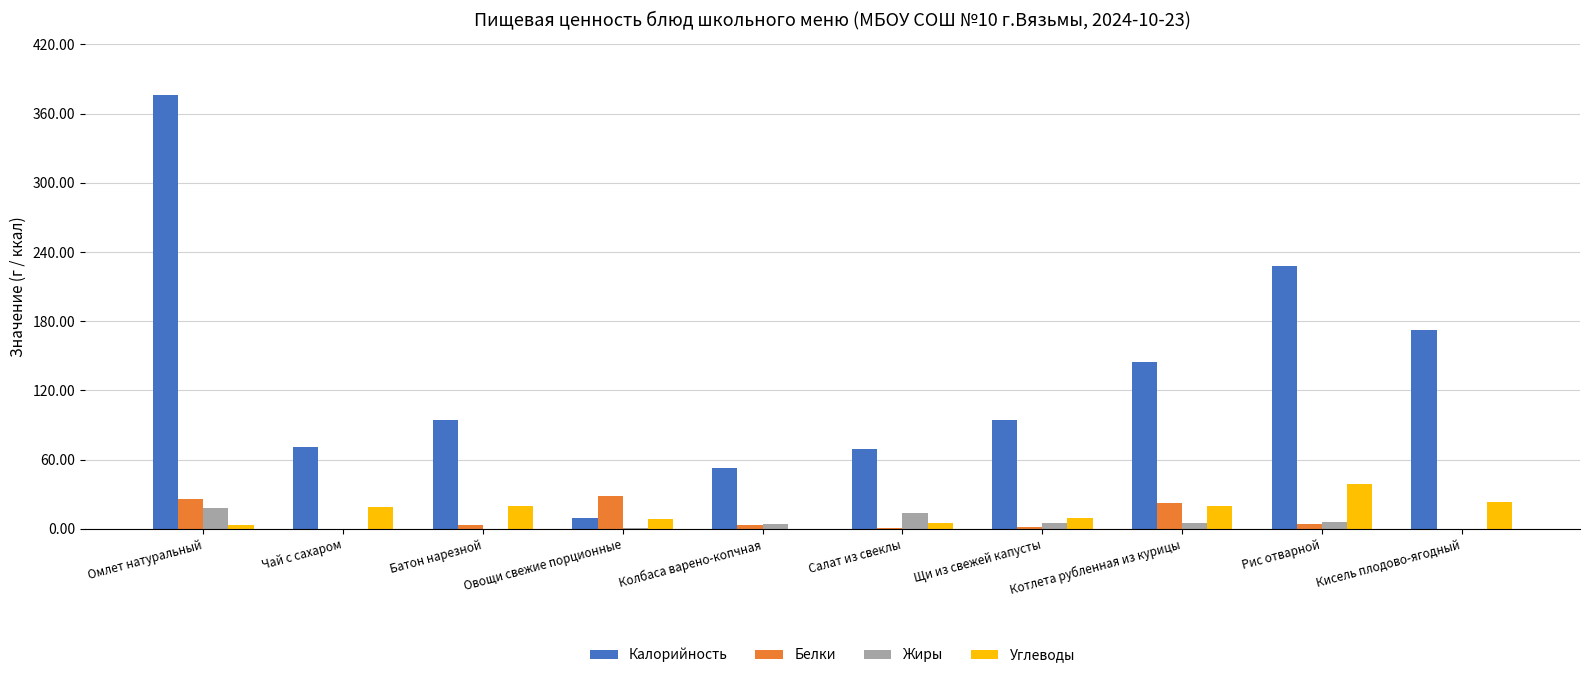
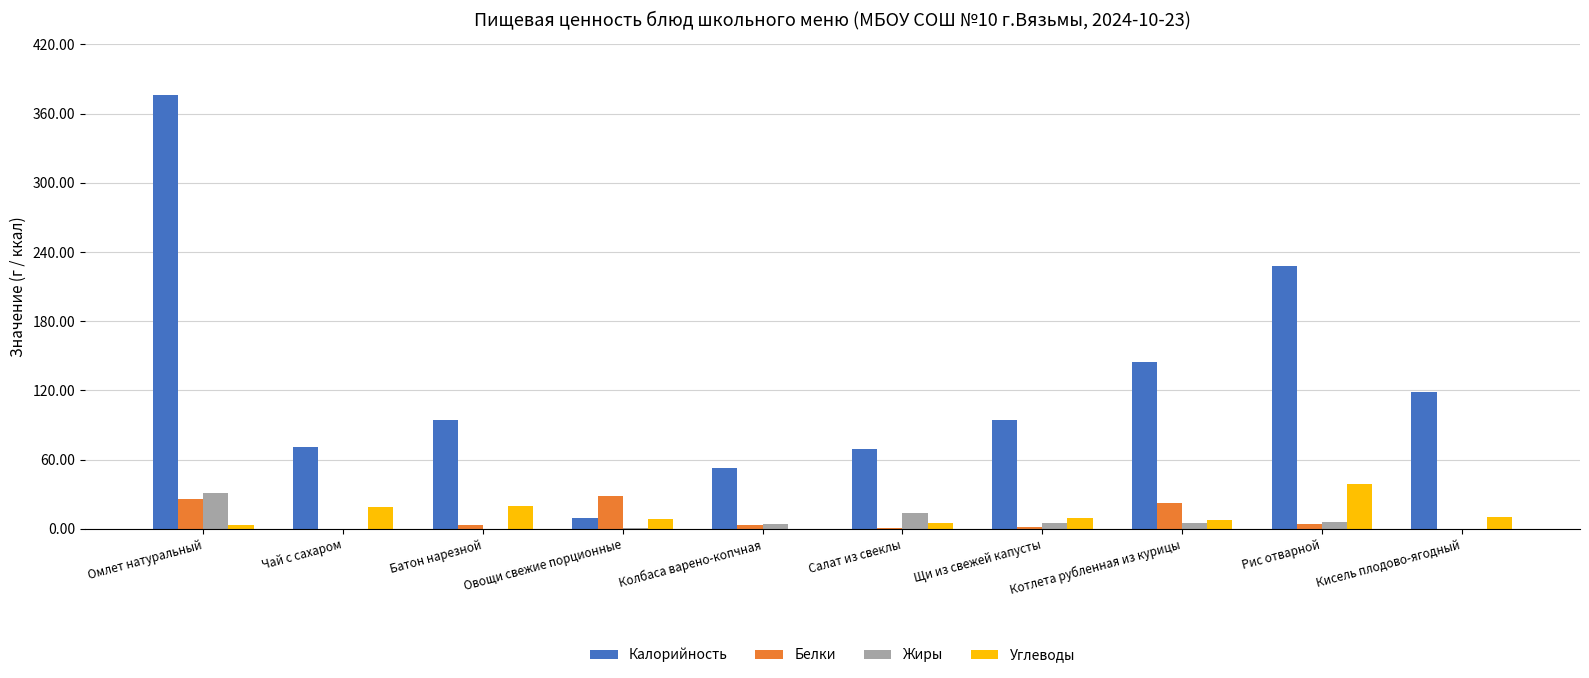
  {
    "Калорийность": {
      "Омлет натуральный": 377,
      "Чай с сахаром": 71,
      "Батон нарезной": 95,
      "Овощи свежие порционные": 10,
      "Колбаса варено-копчная": 53,
      "Салат из свеклы": 69,
      "Щи из свежей капусты": 94,
      "Котлета рубленная из курицы": 145,
      "Рис отварной": 228,
-     "Кисель плодово-ягодный": 172
+     "Кисель плодово-ягодный": 119
    },
    "Белки": {
      "Омлет натуральный": 26,
      "Батон нарезной": 3,
      "Овощи свежие порционные": 29,
      "Колбаса варено-копчная": 3,
      "Котлета рубленная из курицы": 22,
      "Рис отварной": 4,
      "Кисель плодово-ягодный": 0
    },
    "Жиры": {
-     "Омлет натуральный": 18,
+     "Омлет натуральный": 31,
      "Колбаса варено-копчная": 4,
      "Салат из свеклы": 13,
      "Щи из свежей капусты": 5,
      "Котлета рубленная из курицы": 5,
      "Рис отварной": 6,
      "Кисель плодово-ягодный": 0
    },
    "Углеводы": {
      "Омлет натуральный": 4,
      "Чай с сахаром": 19,
      "Батон нарезной": 20,
      "Овощи свежие порционные": 8,
      "Салат из свеклы": 5,
      "Щи из свежей капусты": 9,
-     "Котлета рубленная из курицы": 20,
+     "Котлета рубленная из курицы": 8,
      "Рис отварной": 39,
-     "Кисель плодово-ягодный": 23
+     "Кисель плодово-ягодный": 10
    }
  }
